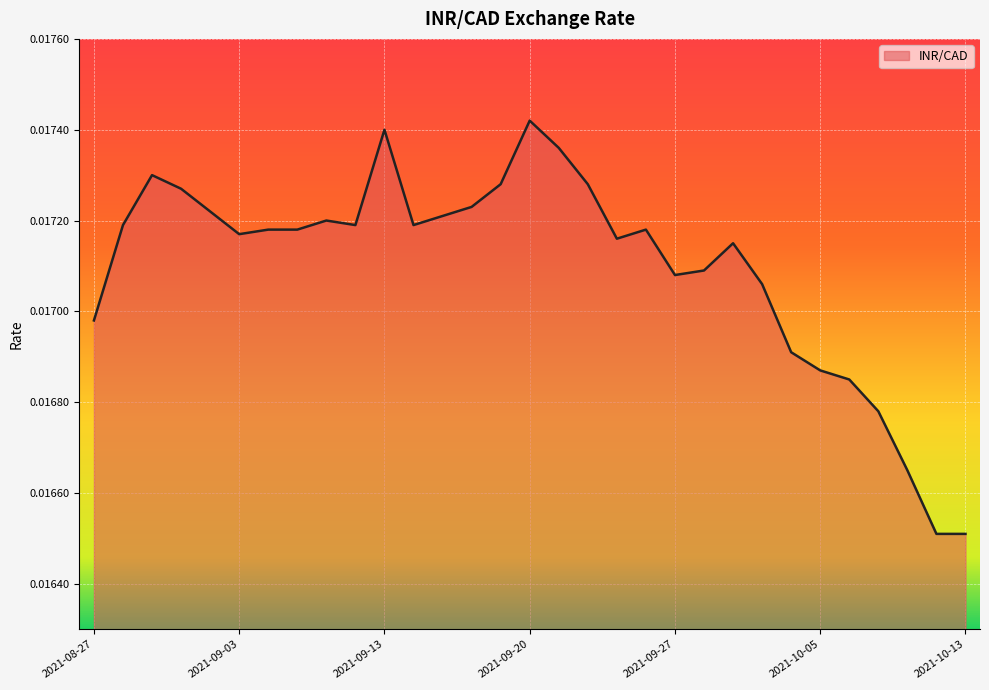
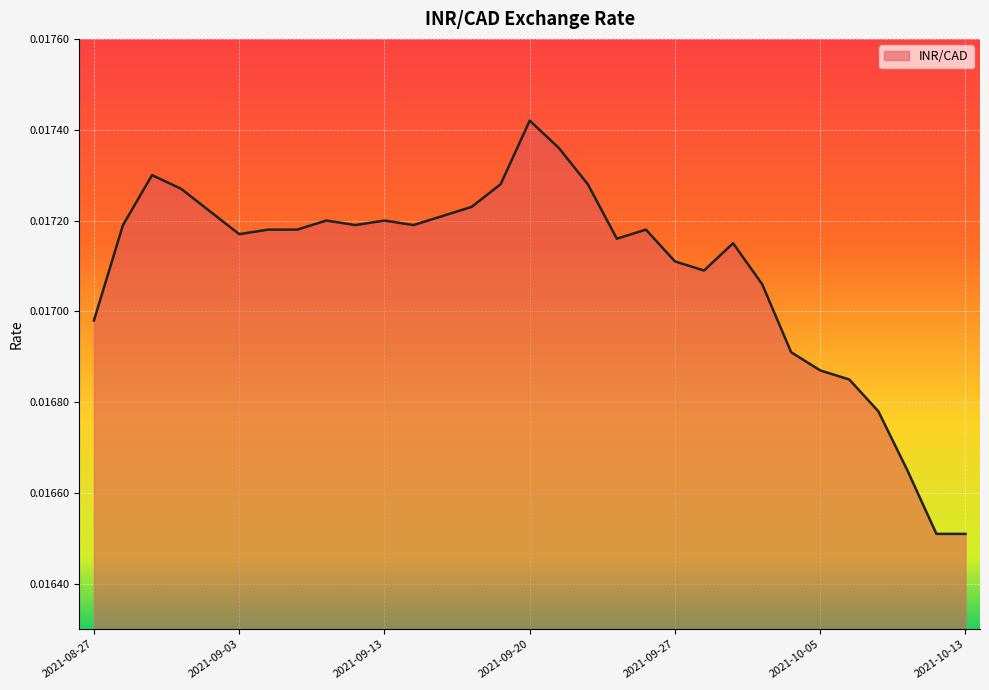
  {
    "2021-08-27": 0.01698,
    "2021-09-03": 0.01717,
-   "2021-09-13": 0.0174,
+   "2021-09-13": 0.0172,
    "2021-09-20": 0.01742,
-   "2021-09-27": 0.01708,
+   "2021-09-27": 0.01711,
    "2021-10-05": 0.01687,
    "2021-10-13": 0.01651
  }
